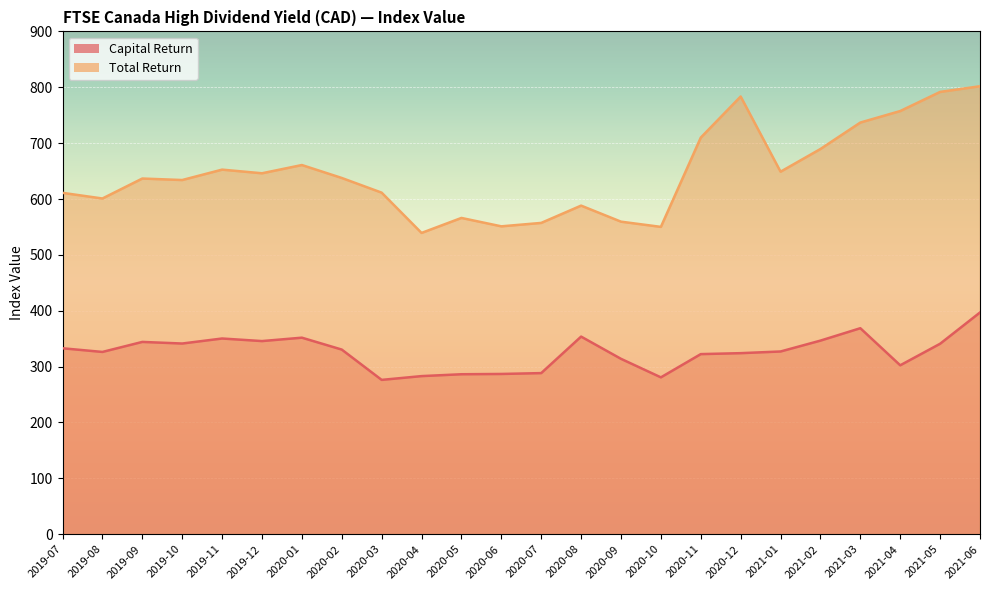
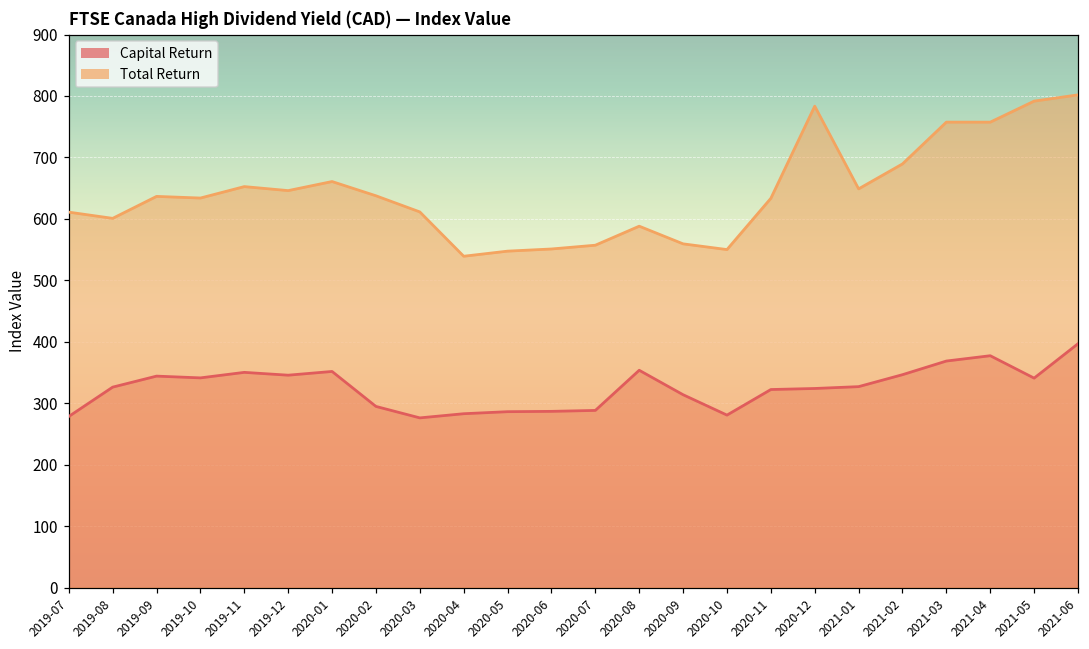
  {
    "Capital Return": {
-     "2019-07": 330,
+     "2019-07": 280,
      "2019-08": 330,
      "2019-09": 340,
      "2019-10": 340,
      "2019-11": 350,
      "2019-12": 350,
      "2020-01": 350,
-     "2020-02": 330,
+     "2020-02": 290,
      "2020-03": 280,
      "2020-04": 280,
      "2020-05": 290,
      "2020-06": 290,
      "2020-07": 290,
      "2020-08": 350,
      "2020-09": 310,
      "2020-10": 280,
      "2020-11": 320,
      "2020-12": 320,
      "2021-01": 330,
      "2021-02": 350,
      "2021-03": 370,
-     "2021-04": 300,
+     "2021-04": 380,
      "2021-05": 340,
      "2021-06": 400
    },
    "Total Return": {
      "2019-07": 610,
      "2019-08": 600,
      "2019-09": 640,
      "2019-10": 630,
      "2019-11": 650,
      "2019-12": 650,
      "2020-01": 660,
      "2020-02": 640,
      "2020-03": 610,
      "2020-04": 540,
-     "2020-05": 570,
+     "2020-05": 550,
      "2020-06": 550,
      "2020-07": 560,
      "2020-08": 590,
      "2020-09": 560,
      "2020-10": 550,
-     "2020-11": 710,
+     "2020-11": 630,
      "2020-12": 780,
      "2021-01": 650,
      "2021-02": 690,
-     "2021-03": 740,
+     "2021-03": 760,
      "2021-04": 760,
      "2021-05": 790,
      "2021-06": 800
    }
  }
